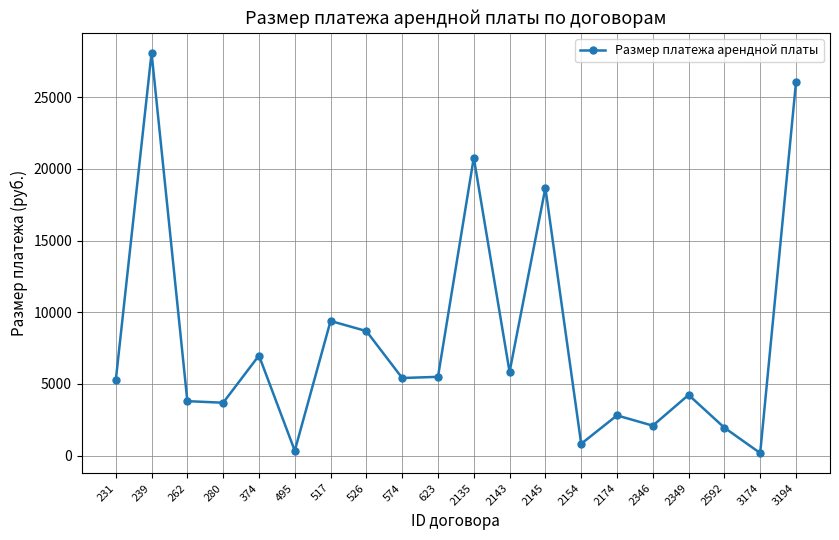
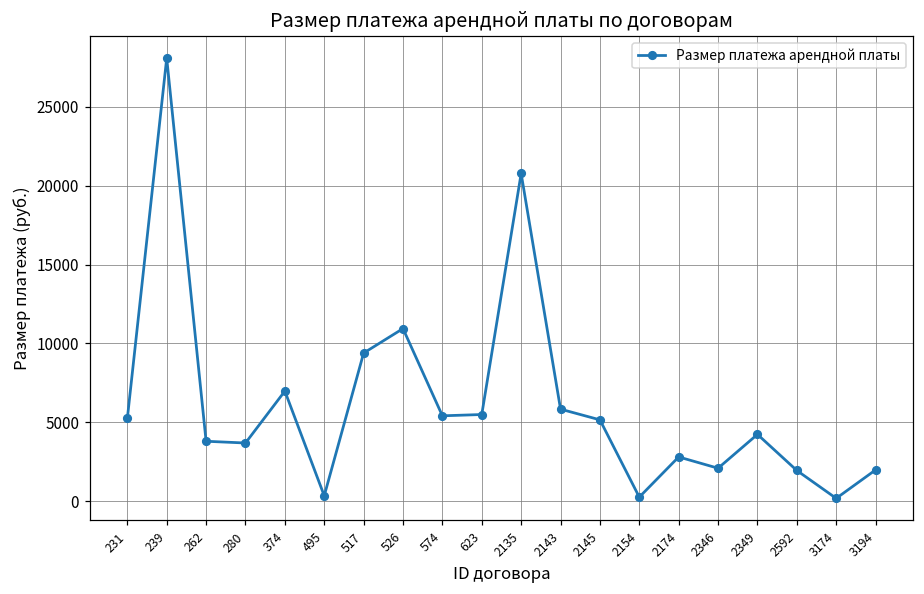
  {
    "231": 5200,
    "239": 28100,
    "262": 3800,
    "280": 3700,
    "374": 7000,
    "495": 300,
    "517": 9400,
-   "526": 8700,
+   "526": 10900,
    "574": 5400,
    "623": 5500,
    "2135": 20800,
    "2143": 5800,
-   "2145": 18700,
-   "2154": 800,
+   "2145": 5200,
+   "2154": 300,
    "2174": 2800,
    "2346": 2100,
    "2349": 4200,
    "2592": 1900,
    "3174": 200,
-   "3194": 26000
+   "3194": 2000
  }
